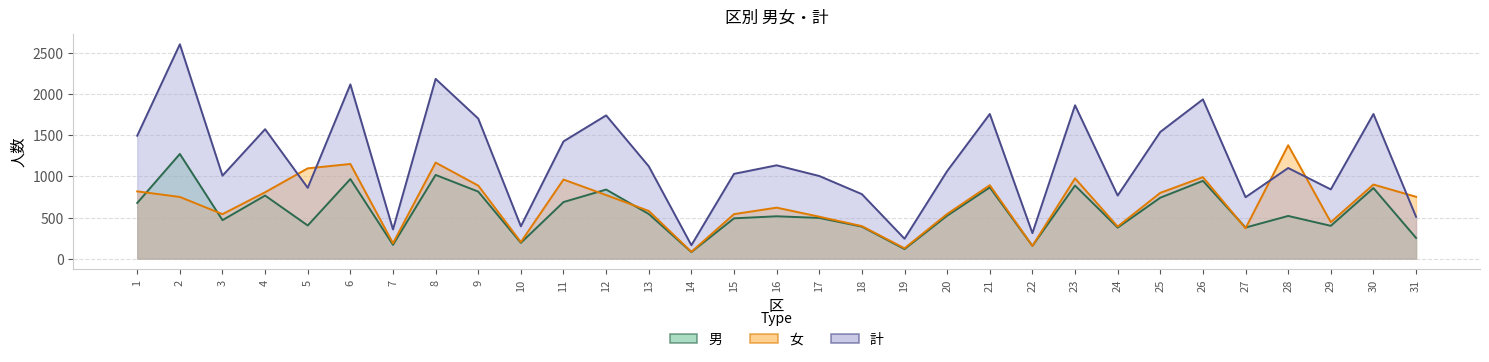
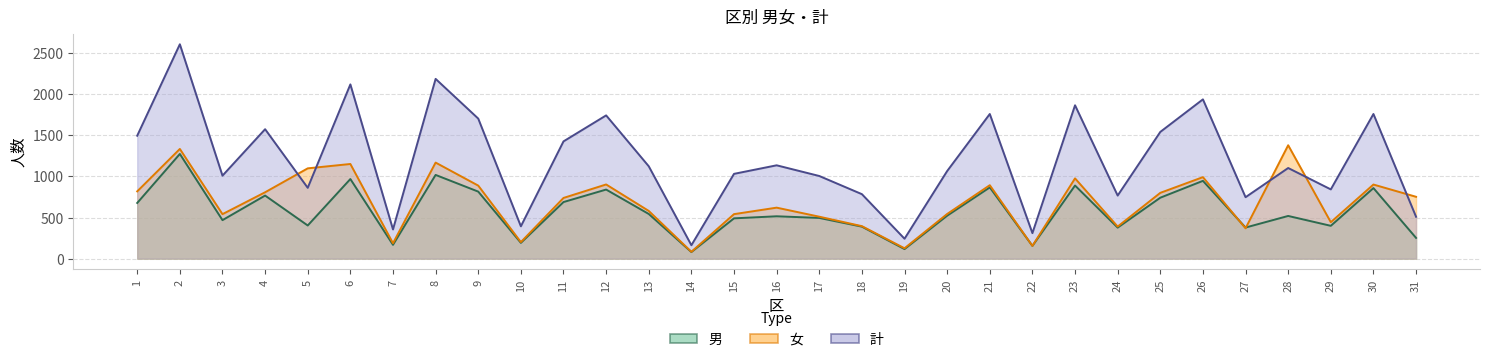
  {
    "女": {
      "1": 800,
-     "2": 800,
+     "2": 1300,
      "3": 500,
      "4": 800,
      "5": 1100,
      "6": 1200,
      "8": 1200,
      "9": 900,
-     "11": 1000,
-     "12": 800,
+     "11": 700,
+     "12": 900,
      "13": 600,
      "15": 500,
      "16": 600,
      "23": 1000,
      "25": 800,
      "26": 1000,
      "28": 1400,
      "29": 400,
      "30": 900,
      "31": 800
    }
  }
